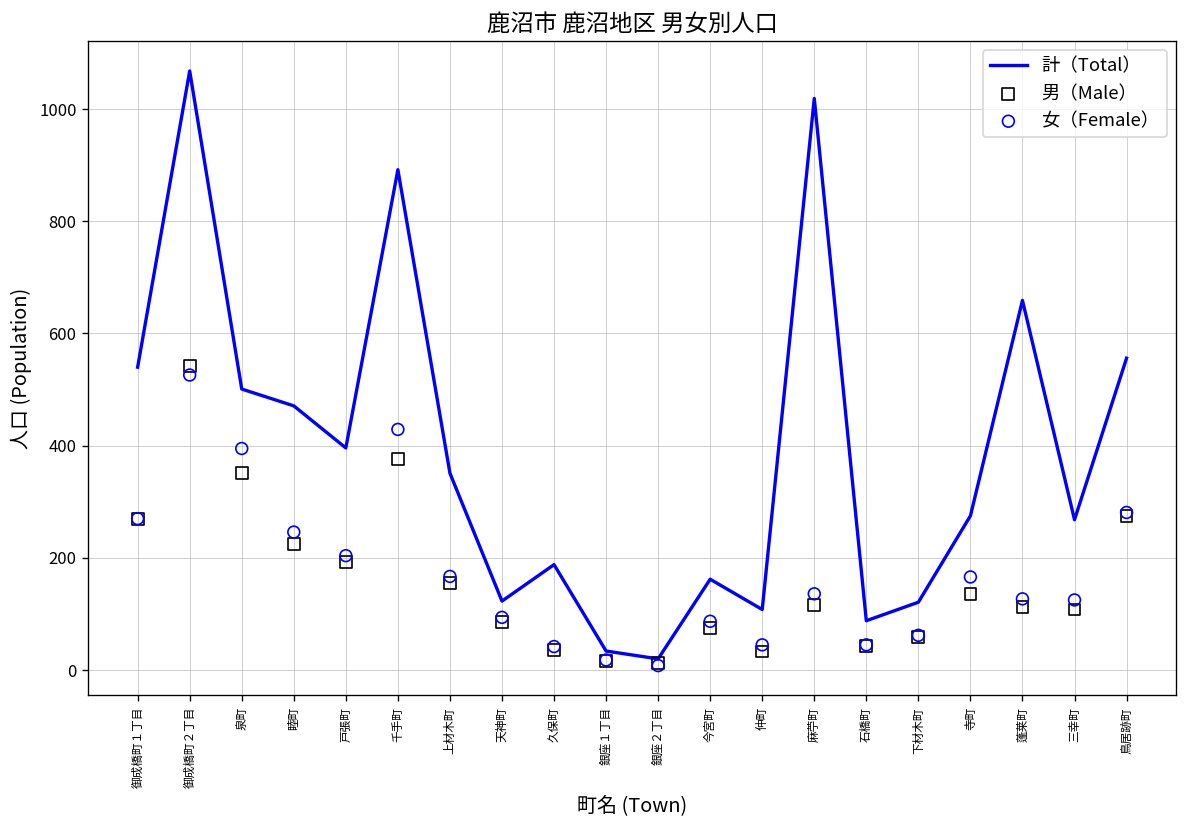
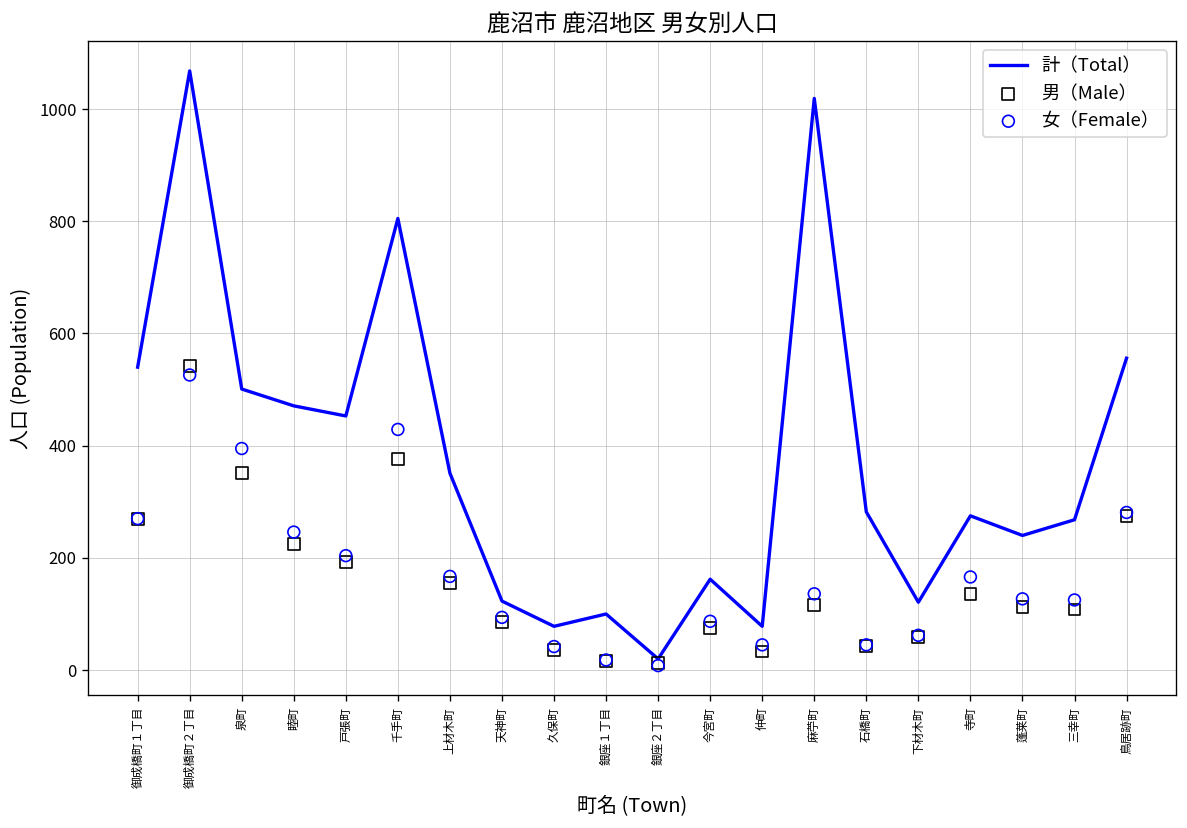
  {
    "計（Total）": {
      "御成橋町１丁目": 540,
      "御成橋町２丁目": 1070,
      "泉町": 500,
      "睦町": 470,
-     "戸張町": 400,
-     "千手町": 890,
+     "戸張町": 450,
+     "千手町": 810,
      "上材木町": 350,
      "天神町": 120,
-     "久保町": 190,
-     "銀座１丁目": 30,
+     "久保町": 80,
+     "銀座１丁目": 100,
      "銀座２丁目": 20,
      "今宮町": 160,
-     "仲町": 110,
+     "仲町": 80,
      "麻苧町": 1020,
-     "石橋町": 90,
+     "石橋町": 280,
      "下材木町": 120,
      "寺町": 280,
-     "蓬莱町": 660,
+     "蓬莱町": 240,
      "三幸町": 270,
      "鳥居跡町": 560
    }
  }
